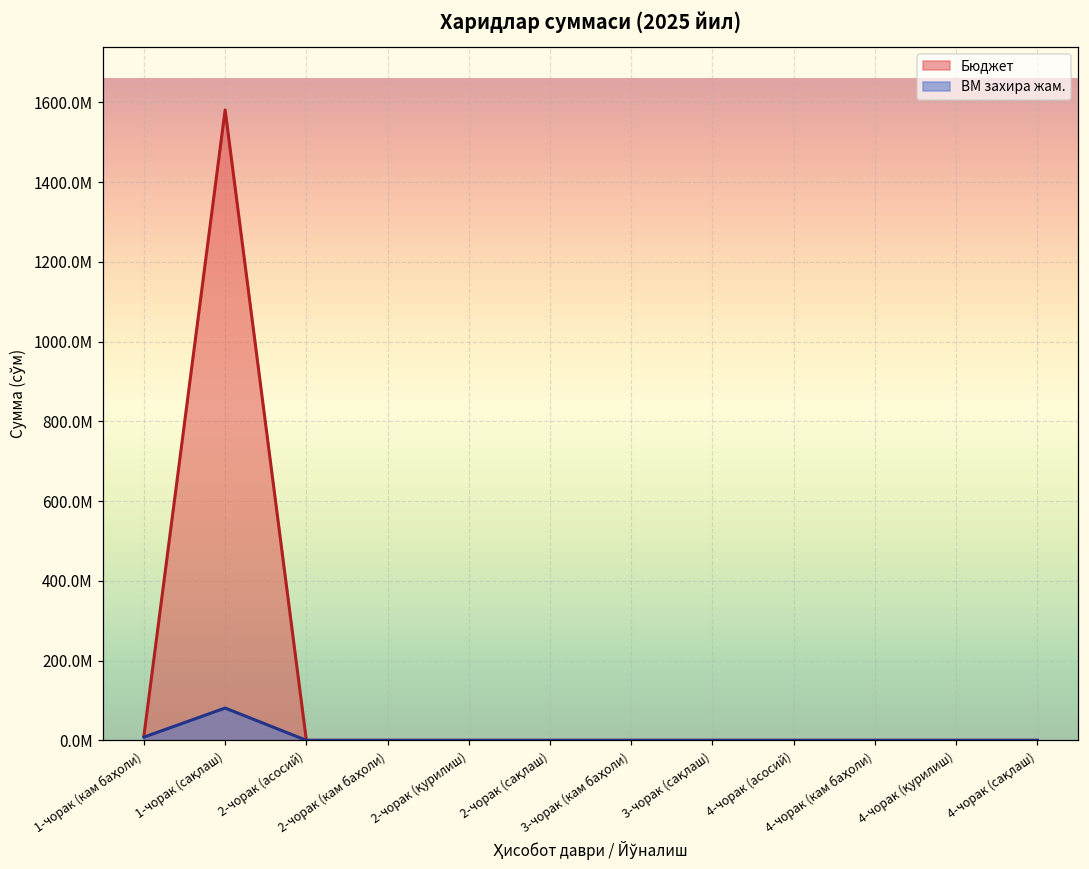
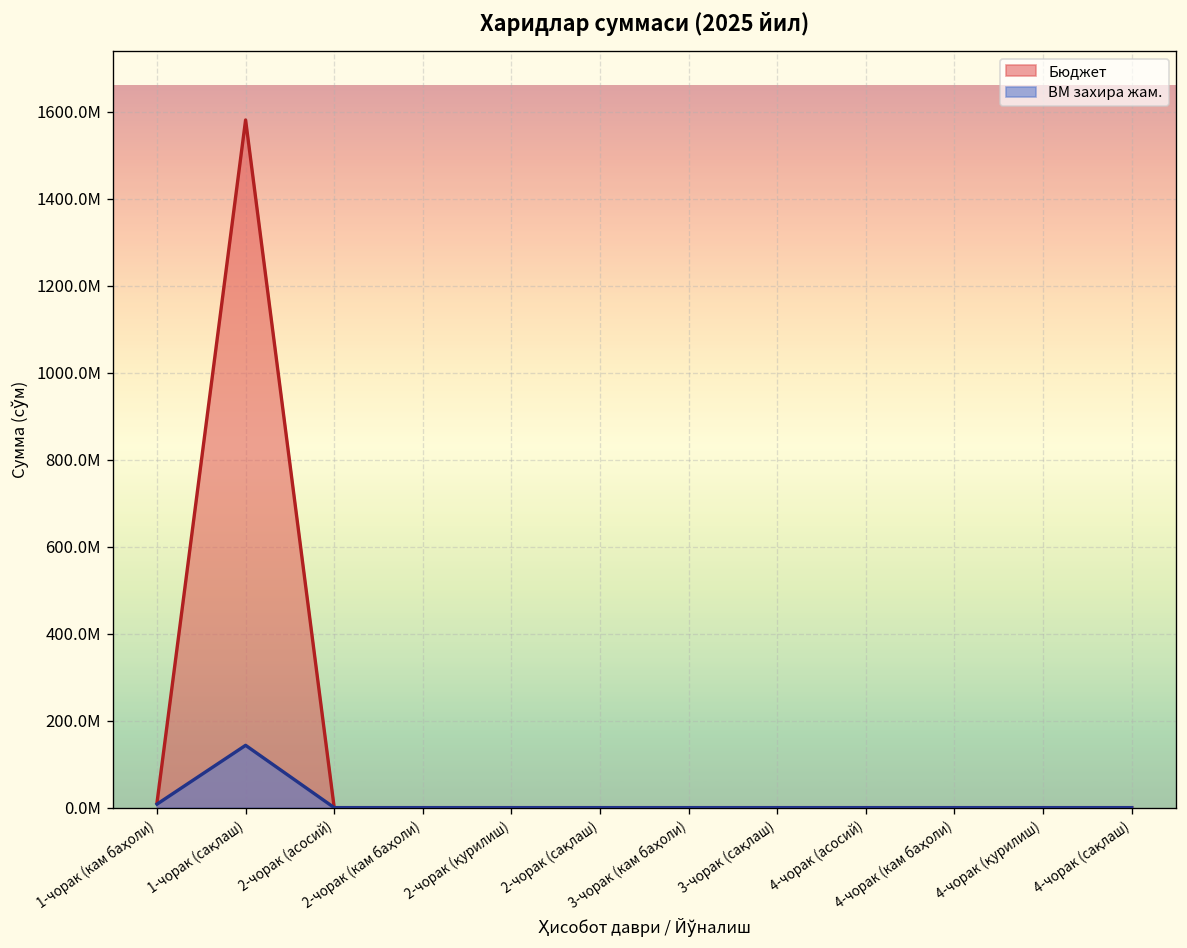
  {
    "Бюджет": {
      "1-чорак (сақлаш)": 1580000000
    },
    "ВМ захира жам.": {
-     "1-чорак (сақлаш)": 80000000
+     "1-чорак (сақлаш)": 140000000
    }
  }
